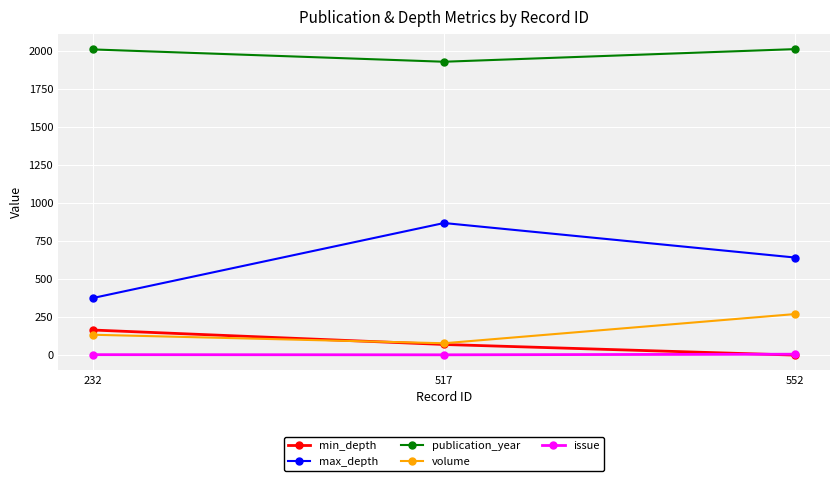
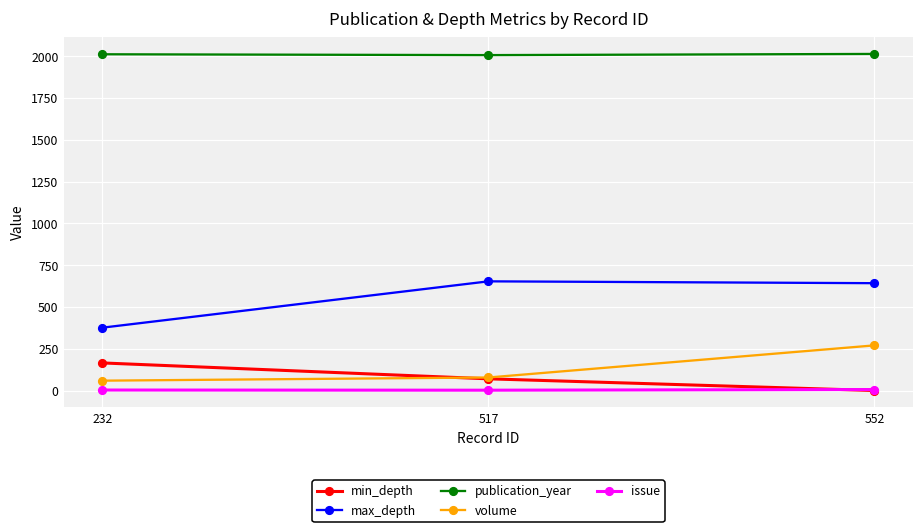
  {
    "min_depth": {
      "232": 170
    },
    "max_depth": {
      "232": 380,
-     "517": 870,
+     "517": 650,
      "552": 640
    },
    "publication_year": {
      "232": 2010,
-     "517": 1930,
+     "517": 2010,
      "552": 2010
    },
    "volume": {
-     "232": 130,
+     "232": 60,
      "552": 270
    },
    "issue": {
      "232": 0,
      "517": 0
    }
  }
